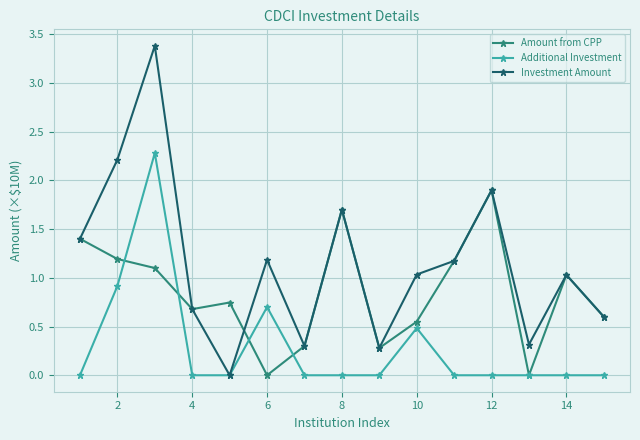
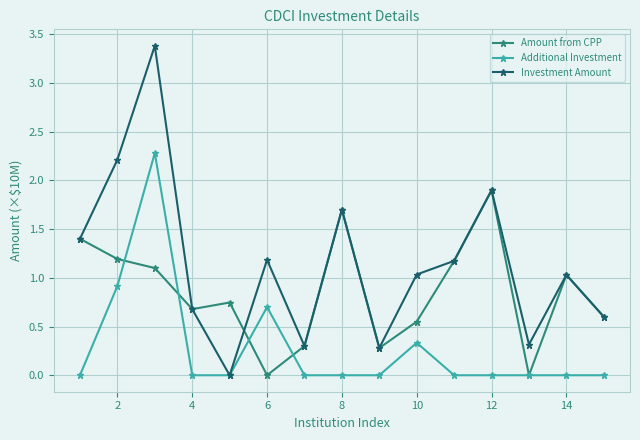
  {
    "Additional Investment": {
      "2": 0.9,
      "4": 0.0,
      "6": 0.7,
      "8": 0.0,
-     "10": 0.5,
+     "10": 0.3,
      "12": 0.0,
      "14": 0.0
    }
  }
